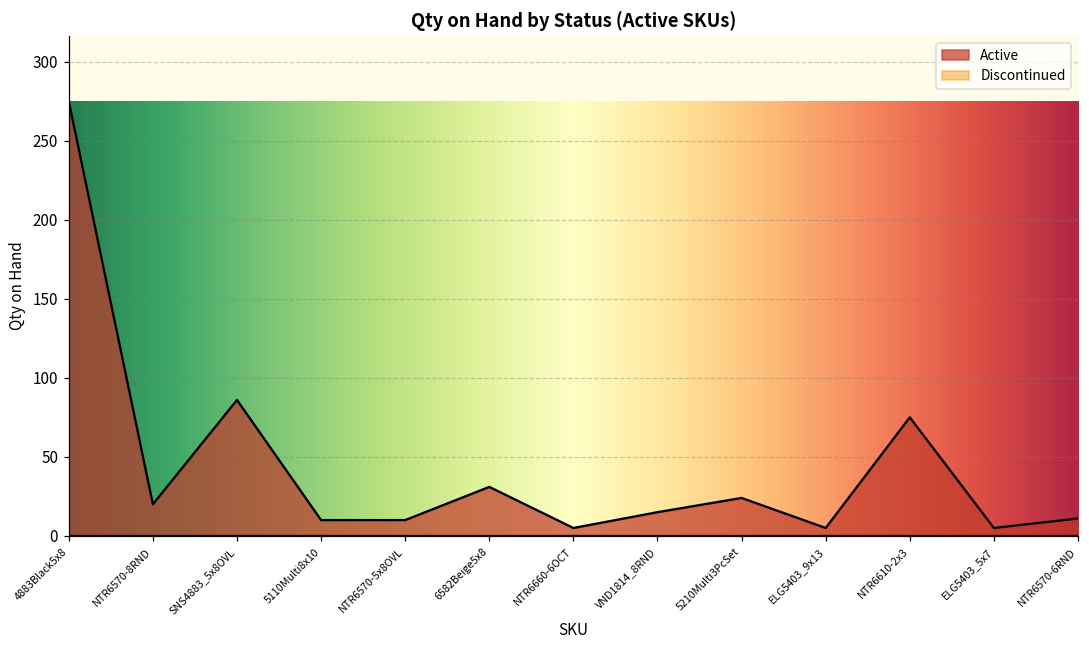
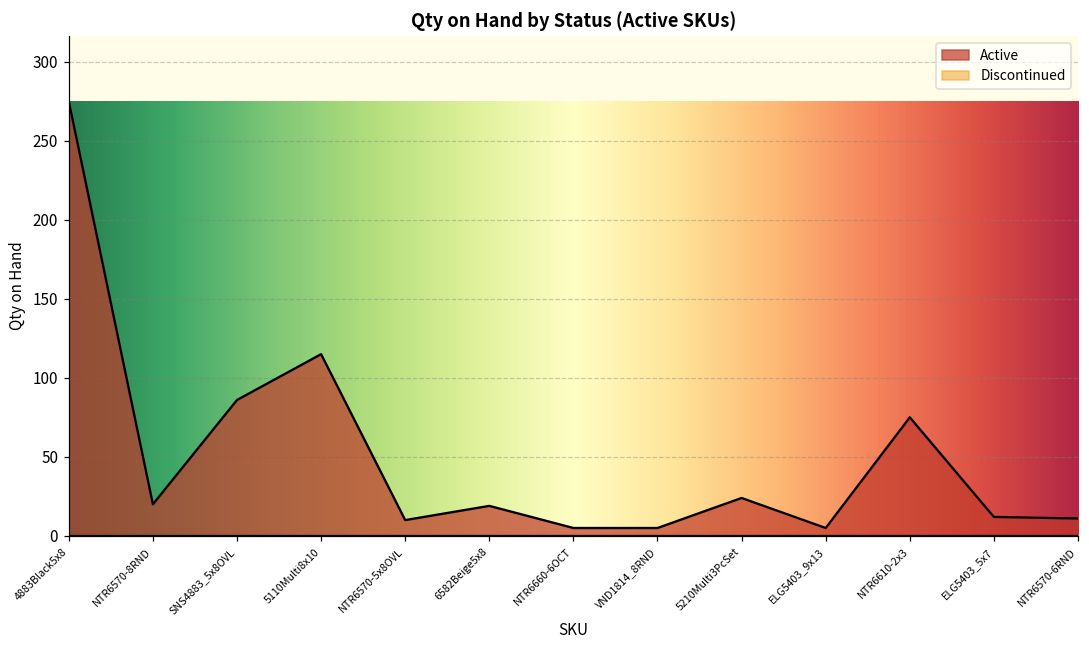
  {
    "Active": {
      "4883Black5x8": 275,
      "NTR6570-8RND": 20,
      "SNS4883_5x8OVL": 86,
-     "5110Multi8x10": 10,
+     "5110Multi8x10": 115,
      "NTR6570-5x8OVL": 10,
-     "6582Beige5x8": 31,
+     "6582Beige5x8": 19,
      "NTR6660-6OCT": 5,
-     "VND1814_8RND": 15,
+     "VND1814_8RND": 5,
      "5210Multi3PcSet": 24,
      "ELG5403_9x13": 5,
      "NTR6610-2x3": 75,
-     "ELG5403_5x7": 5,
+     "ELG5403_5x7": 12,
      "NTR6570-6RND": 11
    },
    "Discontinued": {
      "4883Black5x8": 0,
      "NTR6570-8RND": 0,
      "SNS4883_5x8OVL": 0,
      "5110Multi8x10": 0,
      "NTR6570-5x8OVL": 0,
      "6582Beige5x8": 0,
      "NTR6660-6OCT": 0,
      "VND1814_8RND": 0,
      "5210Multi3PcSet": 0,
      "ELG5403_9x13": 0,
      "NTR6610-2x3": 0,
      "ELG5403_5x7": 0,
      "NTR6570-6RND": 0
    }
  }
